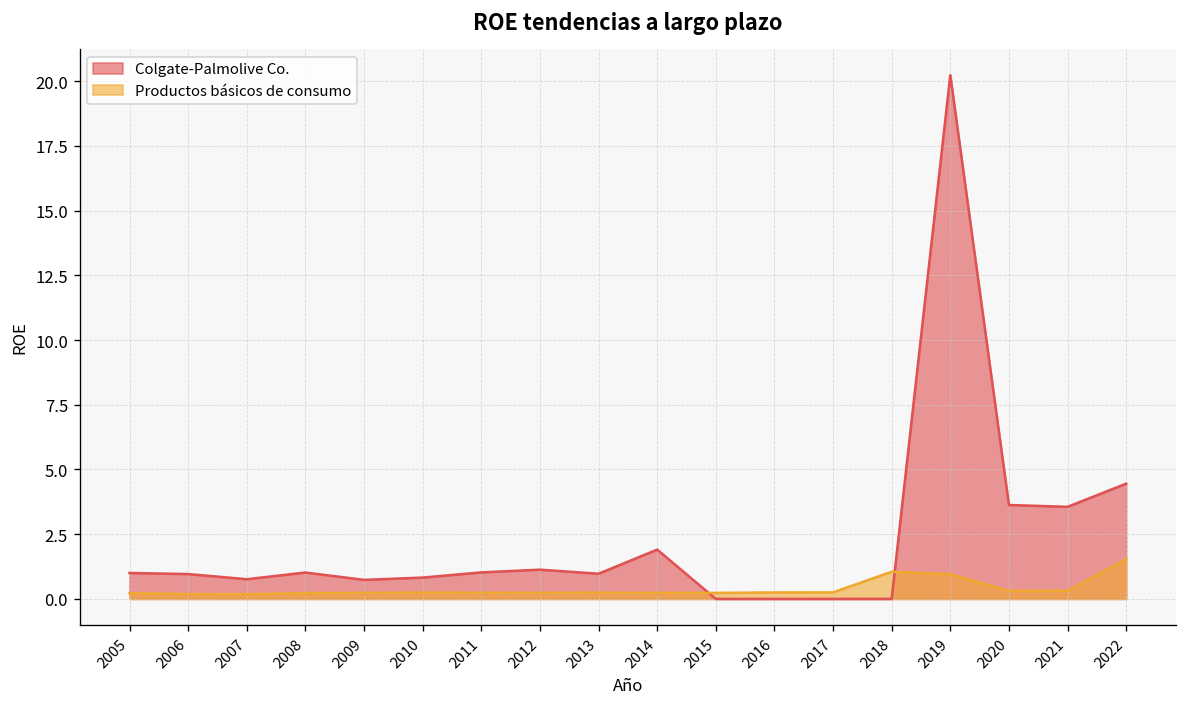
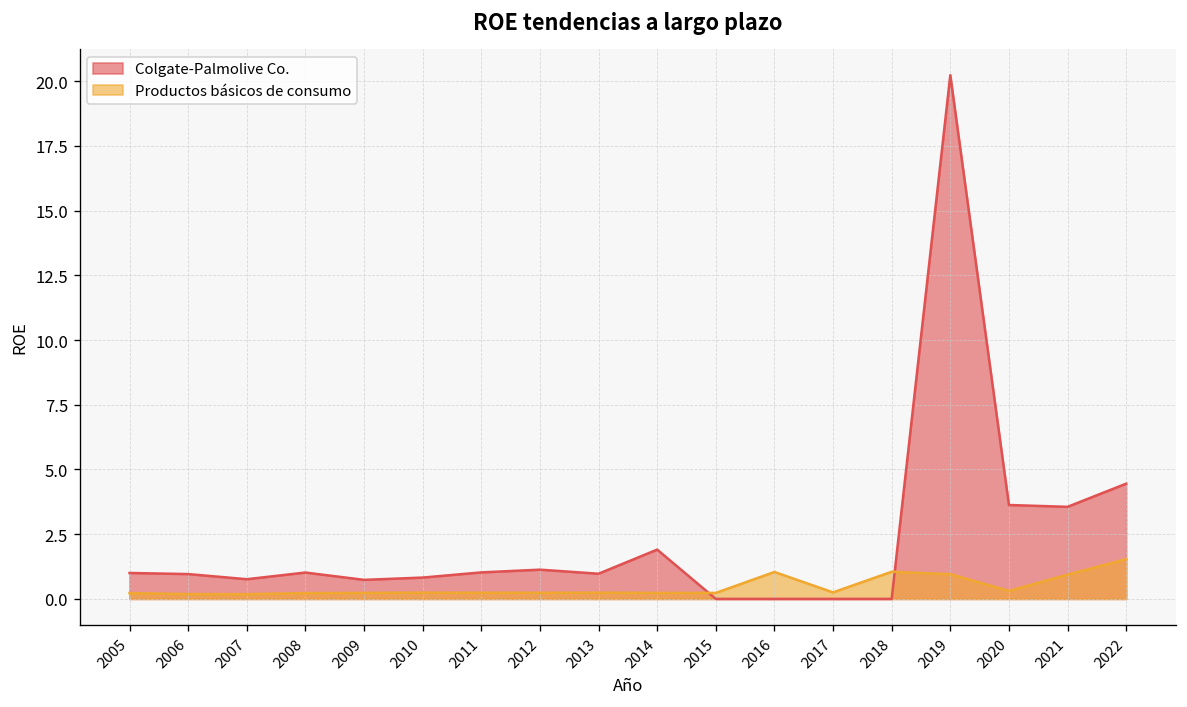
  {
    "Colgate-Palmolive Co.": {
      "2005": 1.0,
      "2006": 1.0,
      "2007": 0.8,
      "2008": 1.0,
      "2009": 0.7,
      "2010": 0.8,
      "2011": 1.0,
      "2012": 1.1,
      "2013": 1.0,
      "2014": 1.9,
      "2015": 0.0,
      "2016": 0.0,
      "2017": 0.0,
      "2018": 0.0,
      "2019": 20.2,
      "2020": 3.6,
      "2021": 3.6,
      "2022": 4.5
    },
    "Productos básicos de consumo": {
      "2005": 0.2,
      "2006": 0.2,
      "2007": 0.2,
      "2008": 0.2,
      "2009": 0.2,
      "2010": 0.2,
      "2011": 0.2,
      "2012": 0.2,
      "2013": 0.2,
      "2014": 0.2,
      "2015": 0.2,
-     "2016": 0.3,
+     "2016": 1.0,
      "2017": 0.3,
      "2018": 1.0,
      "2019": 1.0,
      "2020": 0.3,
-     "2021": 0.3,
+     "2021": 0.9,
      "2022": 1.5
    }
  }
